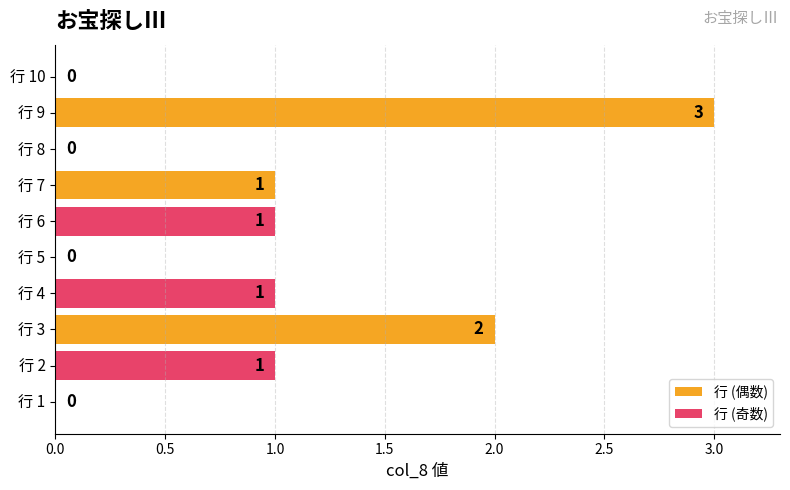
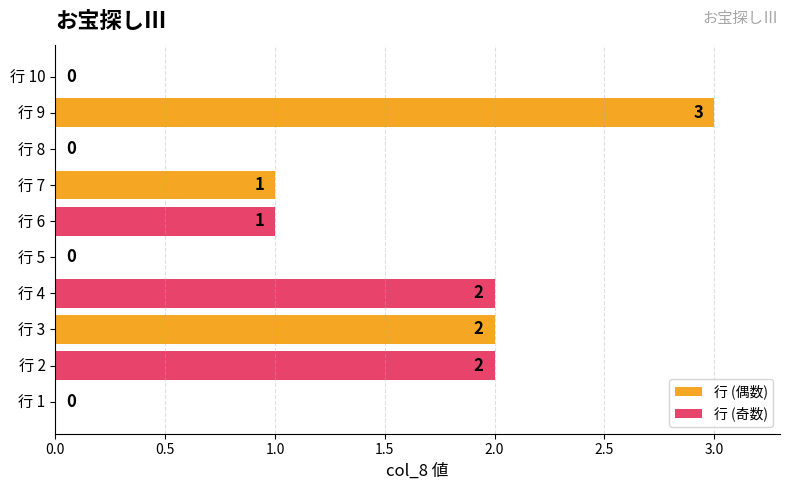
  {
    "行 (偶数)": {
      "行 9": 3,
      "行 7": 1,
      "行 5": 0,
      "行 3": 2,
      "行 1": 0
    },
    "行 (奇数)": {
      "行 10": 0,
      "行 8": 0,
      "行 6": 1,
-     "行 4": 1,
-     "行 2": 1
+     "行 4": 2,
+     "行 2": 2
    }
  }
